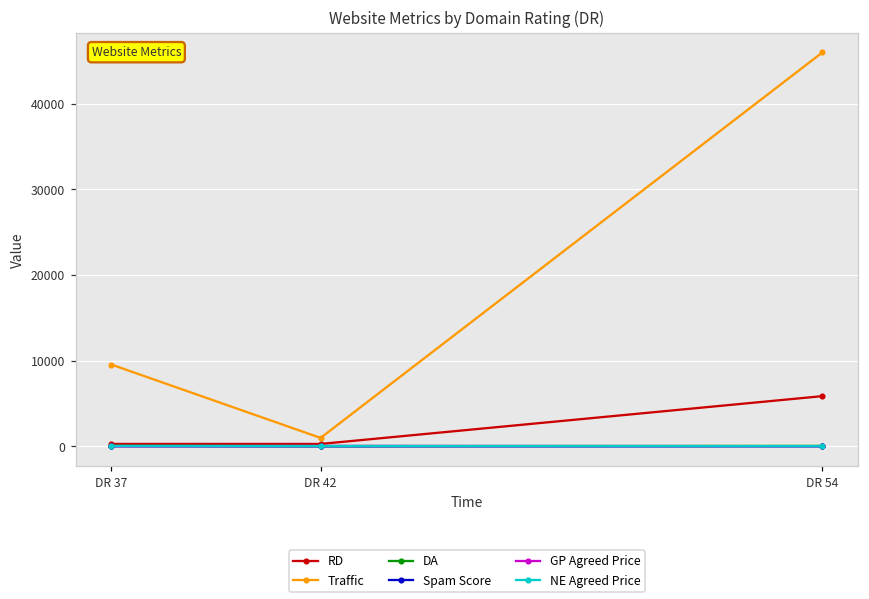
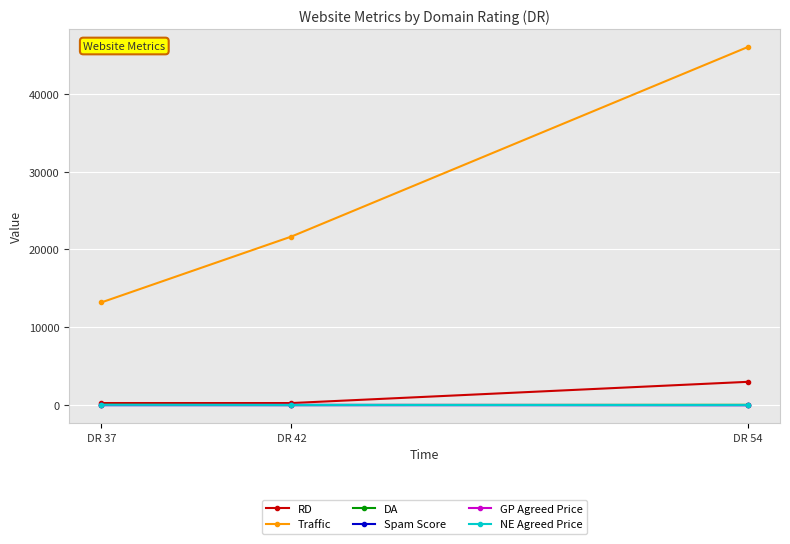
  {
    "RD": {
-     "DR 54": 6000
+     "DR 54": 3000
    },
    "Traffic": {
-     "DR 37": 10000,
-     "DR 42": 1000,
+     "DR 37": 13000,
+     "DR 42": 22000,
      "DR 54": 46000
    },
    "NE Agreed Price": {
      "DR 54": 0
    }
  }
